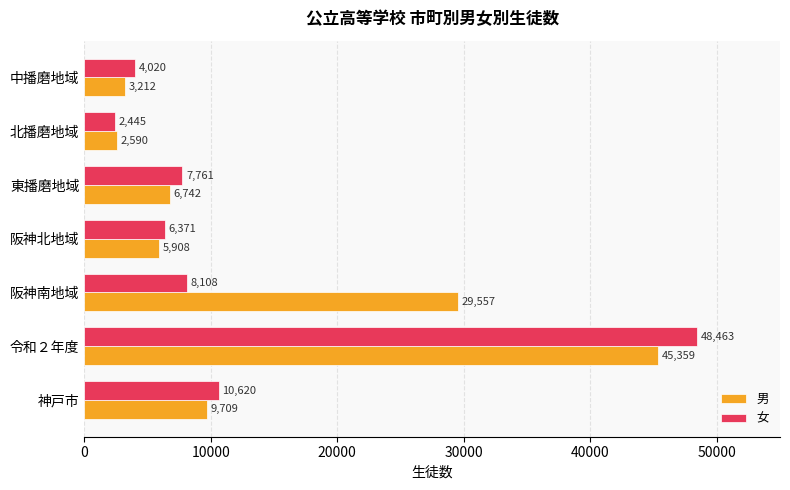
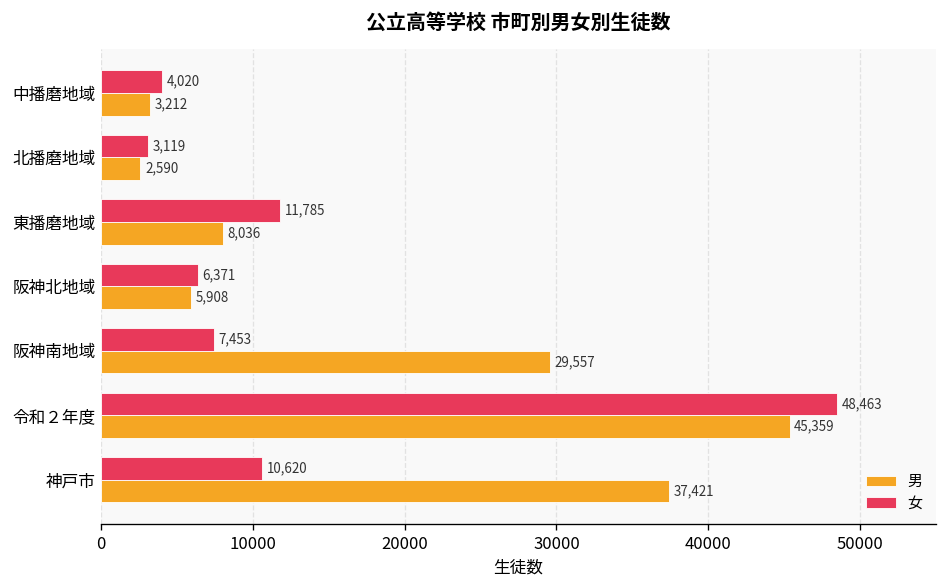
  {
    "男": {
      "中播磨地域": "3,212",
      "北播磨地域": "2,590",
-     "東播磨地域": "6,742",
+     "東播磨地域": "8,036",
      "阪神北地域": "5,908",
      "阪神南地域": "29,557",
      "令和２年度": "45,359",
-     "神戸市": "9,709"
+     "神戸市": "37,421"
    },
    "女": {
      "中播磨地域": "4,020",
-     "北播磨地域": "2,445",
-     "東播磨地域": "7,761",
+     "北播磨地域": "3,119",
+     "東播磨地域": "11,785",
      "阪神北地域": "6,371",
-     "阪神南地域": "8,108",
+     "阪神南地域": "7,453",
      "令和２年度": "48,463",
      "神戸市": "10,620"
    }
  }
